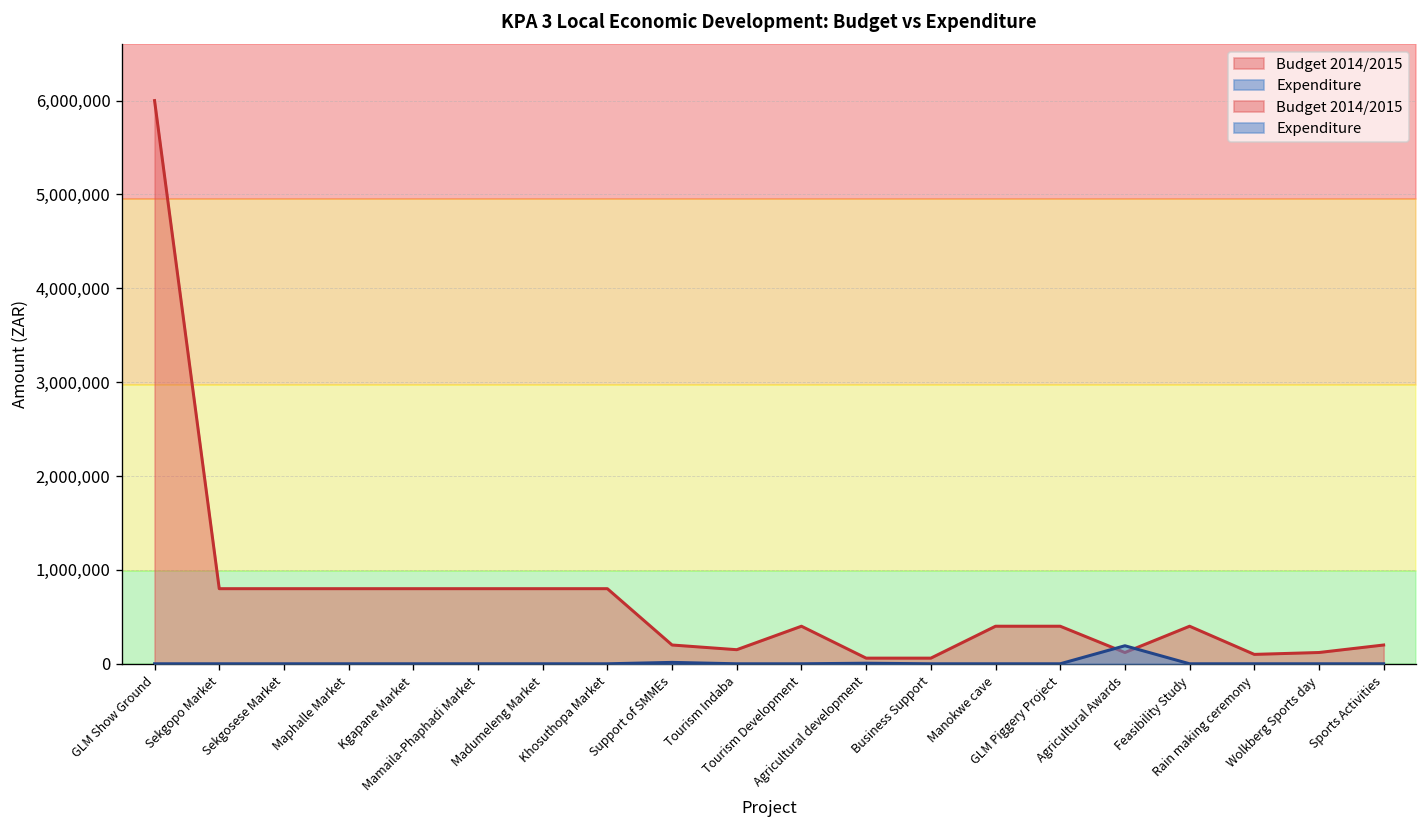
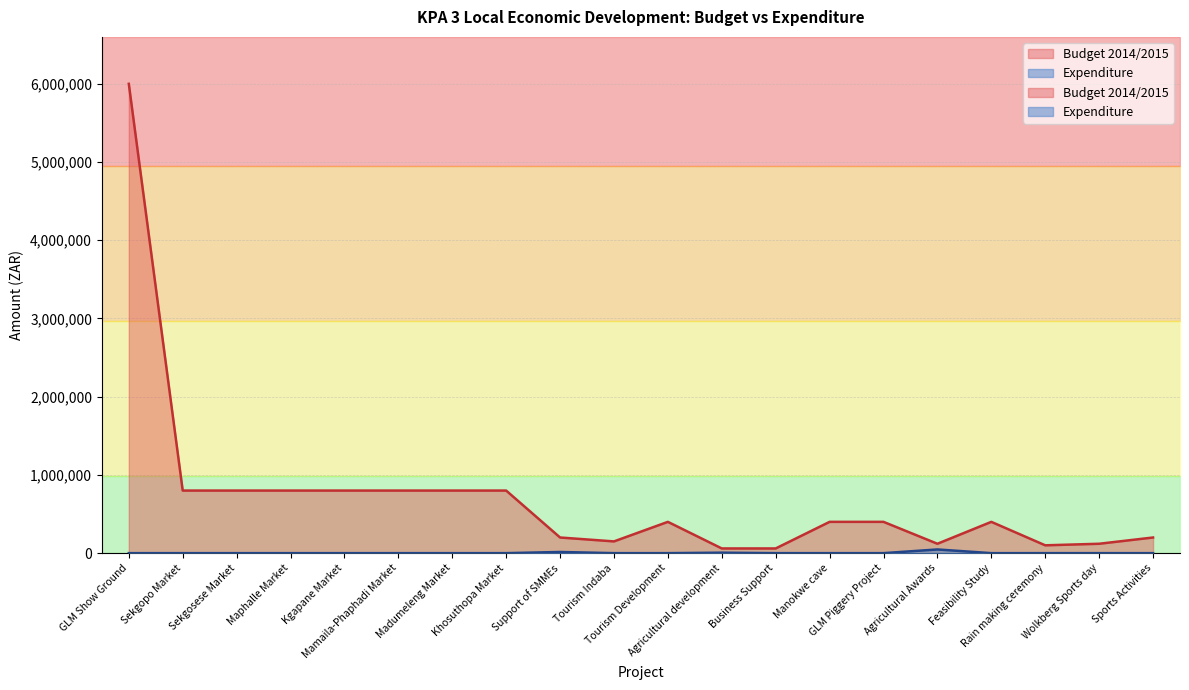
  {
    "Expenditure": {
      "GLM Show Ground": "0",
      "Sekgopo Market": "0",
      "Sekgosese Market": "0",
      "Maphalle Market": "0",
      "Kgapane Market": "0",
      "Mamaila-Phaphadi Market": "0",
      "Madumeleng Market": "0",
      "Khosuthopa Market": "0",
      "Support of SMMEs": "0",
      "Tourism Indaba": "0",
      "Tourism Development": "0",
      "Agricultural development": "0",
      "Business Support": "0",
      "Manokwe cave": "0",
      "GLM Piggery Project": "0",
-     "Agricultural Awards": "200,000",
+     "Agricultural Awards": "0",
      "Feasibility Study": "0",
      "Rain making ceremony": "0",
      "Wolkberg Sports day": "0",
      "Sports Activities": "0"
    }
  }
